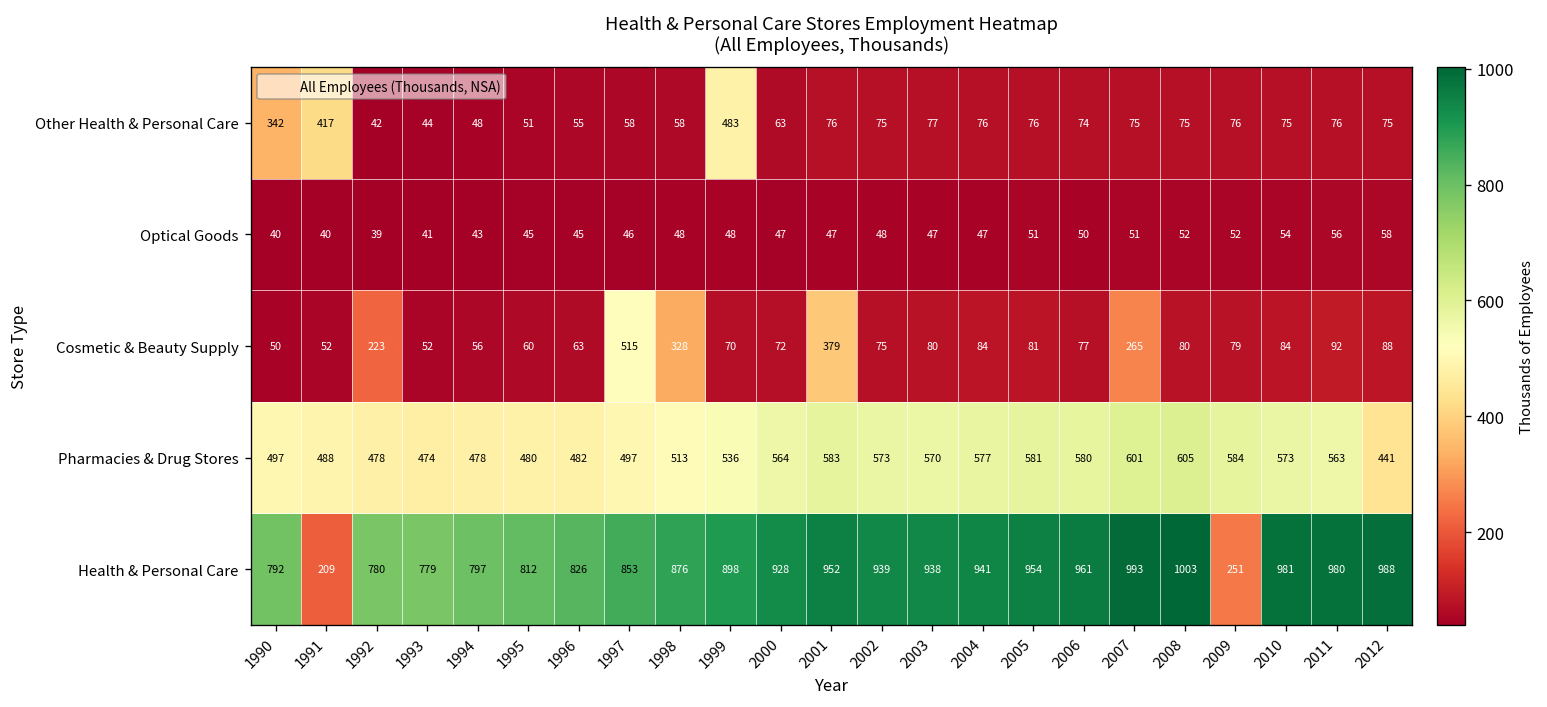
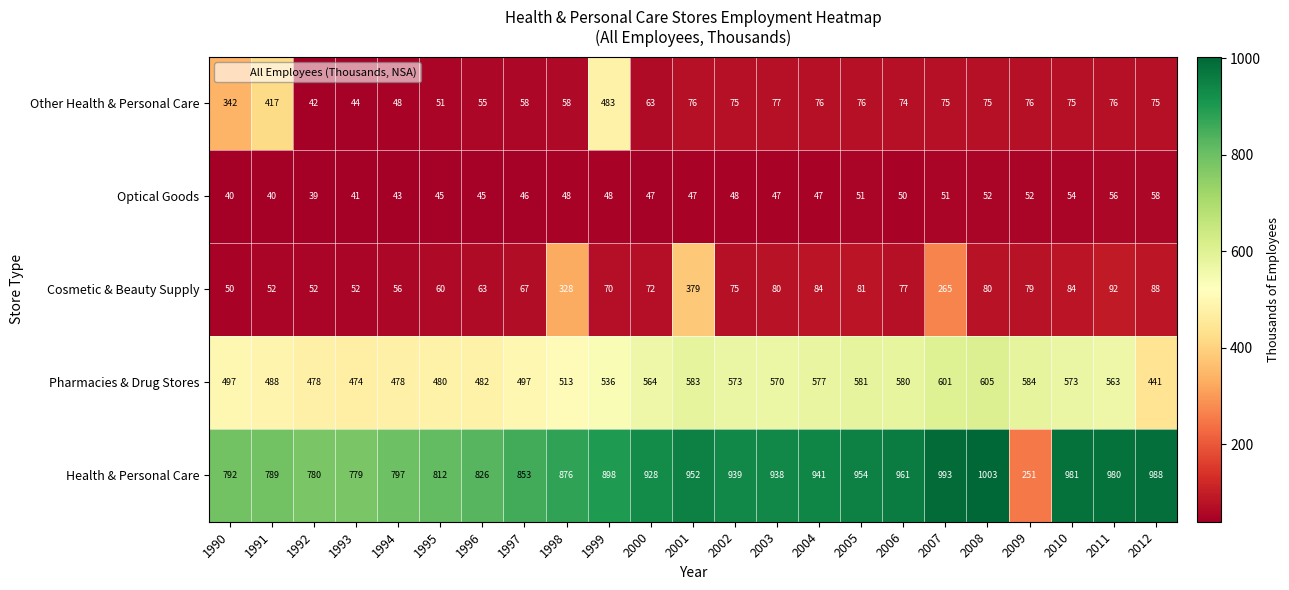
  {
    "Other Health & Personal Care": {
      "1990": 342,
      "1991": 417,
      "1992": 42,
      "1993": 44,
      "1994": 48,
      "1995": 51,
      "1996": 55,
      "1997": 58,
      "1998": 58,
      "1999": 483,
      "2000": 63,
      "2001": 76,
      "2002": 75,
      "2003": 77,
      "2004": 76,
      "2005": 76,
      "2006": 74,
      "2007": 75,
      "2008": 75,
      "2009": 76,
      "2010": 75,
      "2011": 76,
      "2012": 75
    },
    "Optical Goods": {
      "1990": 40,
      "1991": 40,
      "1992": 39,
      "1993": 41,
      "1994": 43,
      "1995": 45,
      "1996": 45,
      "1997": 46,
      "1998": 48,
      "1999": 48,
      "2000": 47,
      "2001": 47,
      "2002": 48,
      "2003": 47,
      "2004": 47,
      "2005": 51,
      "2006": 50,
      "2007": 51,
      "2008": 52,
      "2009": 52,
      "2010": 54,
      "2011": 56,
      "2012": 58
    },
    "Cosmetic & Beauty Supply": {
      "1990": 50,
      "1991": 52,
-     "1992": 223,
+     "1992": 52,
      "1993": 52,
      "1994": 56,
      "1995": 60,
      "1996": 63,
-     "1997": 515,
+     "1997": 67,
      "1998": 328,
      "1999": 70,
      "2000": 72,
      "2001": 379,
      "2002": 75,
      "2003": 80,
      "2004": 84,
      "2005": 81,
      "2006": 77,
      "2007": 265,
      "2008": 80,
      "2009": 79,
      "2010": 84,
      "2011": 92,
      "2012": 88
    },
    "Pharmacies & Drug Stores": {
      "1990": 497,
      "1991": 488,
      "1992": 478,
      "1993": 474,
      "1994": 478,
      "1995": 480,
      "1996": 482,
      "1997": 497,
      "1998": 513,
      "1999": 536,
      "2000": 564,
      "2001": 583,
      "2002": 573,
      "2003": 570,
      "2004": 577,
      "2005": 581,
      "2006": 580,
      "2007": 601,
      "2008": 605,
      "2009": 584,
      "2010": 573,
      "2011": 563,
      "2012": 441
    },
    "Health & Personal Care": {
      "1990": 792,
-     "1991": 209,
+     "1991": 789,
      "1992": 780,
      "1993": 779,
      "1994": 797,
      "1995": 812,
      "1996": 826,
      "1997": 853,
      "1998": 876,
      "1999": 898,
      "2000": 928,
      "2001": 952,
      "2002": 939,
      "2003": 938,
      "2004": 941,
      "2005": 954,
      "2006": 961,
      "2007": 993,
      "2008": 1003,
      "2009": 251,
      "2010": 981,
      "2011": 980,
      "2012": 988
    }
  }
